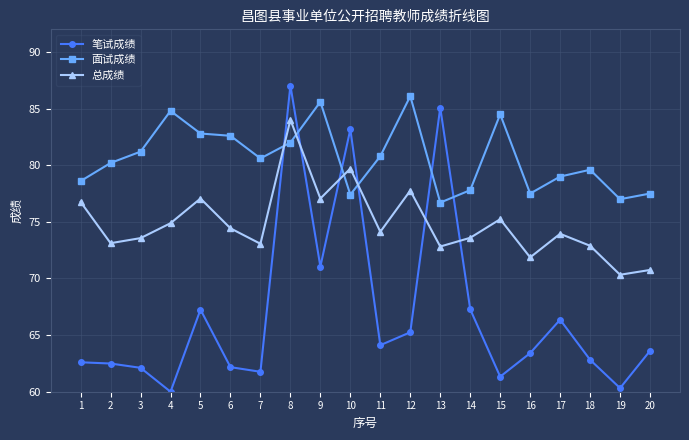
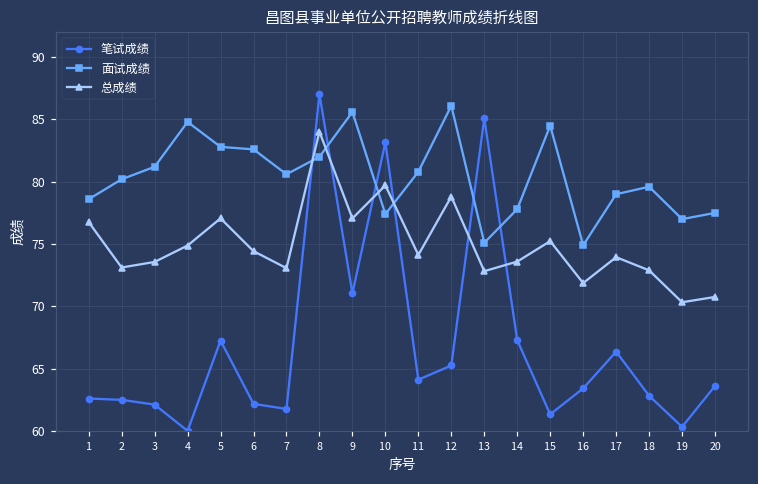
  {
    "笔试成绩": {
      "1": 62.6,
      "2": 62.5,
      "3": 62.1,
      "4": 60.0,
      "5": 67.3,
      "6": 62.2,
      "7": 61.8,
      "8": 87.0,
      "9": 71.1,
      "10": 83.2,
      "11": 64.1,
      "12": 65.3,
      "13": 85.1,
      "14": 67.3,
      "15": 61.3,
      "16": 63.4,
      "17": 66.4,
      "18": 62.8,
      "19": 60.3,
      "20": 63.6
    },
    "面试成绩": {
      "1": 78.6,
      "2": 80.2,
      "3": 81.2,
      "4": 84.8,
      "5": 82.8,
      "6": 82.6,
      "7": 80.6,
      "8": 82.0,
      "9": 85.6,
      "10": 77.4,
      "11": 80.8,
      "12": 86.1,
-     "13": 76.7,
+     "13": 75.1,
      "14": 77.8,
      "15": 84.5,
-     "16": 77.5,
+     "16": 74.9,
      "17": 79.0,
      "18": 79.6,
      "19": 77.0,
      "20": 77.5
    },
    "总成绩": {
      "1": 76.8,
      "2": 73.1,
      "3": 73.6,
      "4": 74.9,
      "5": 77.1,
      "6": 74.4,
      "7": 73.1,
      "8": 84.0,
      "9": 77.1,
      "10": 79.7,
      "11": 74.1,
-     "12": 77.8,
+     "12": 78.8,
      "13": 72.8,
      "14": 73.6,
      "15": 75.2,
      "16": 71.9,
      "17": 73.9,
      "18": 72.9,
      "19": 70.3,
      "20": 70.8
    }
  }
